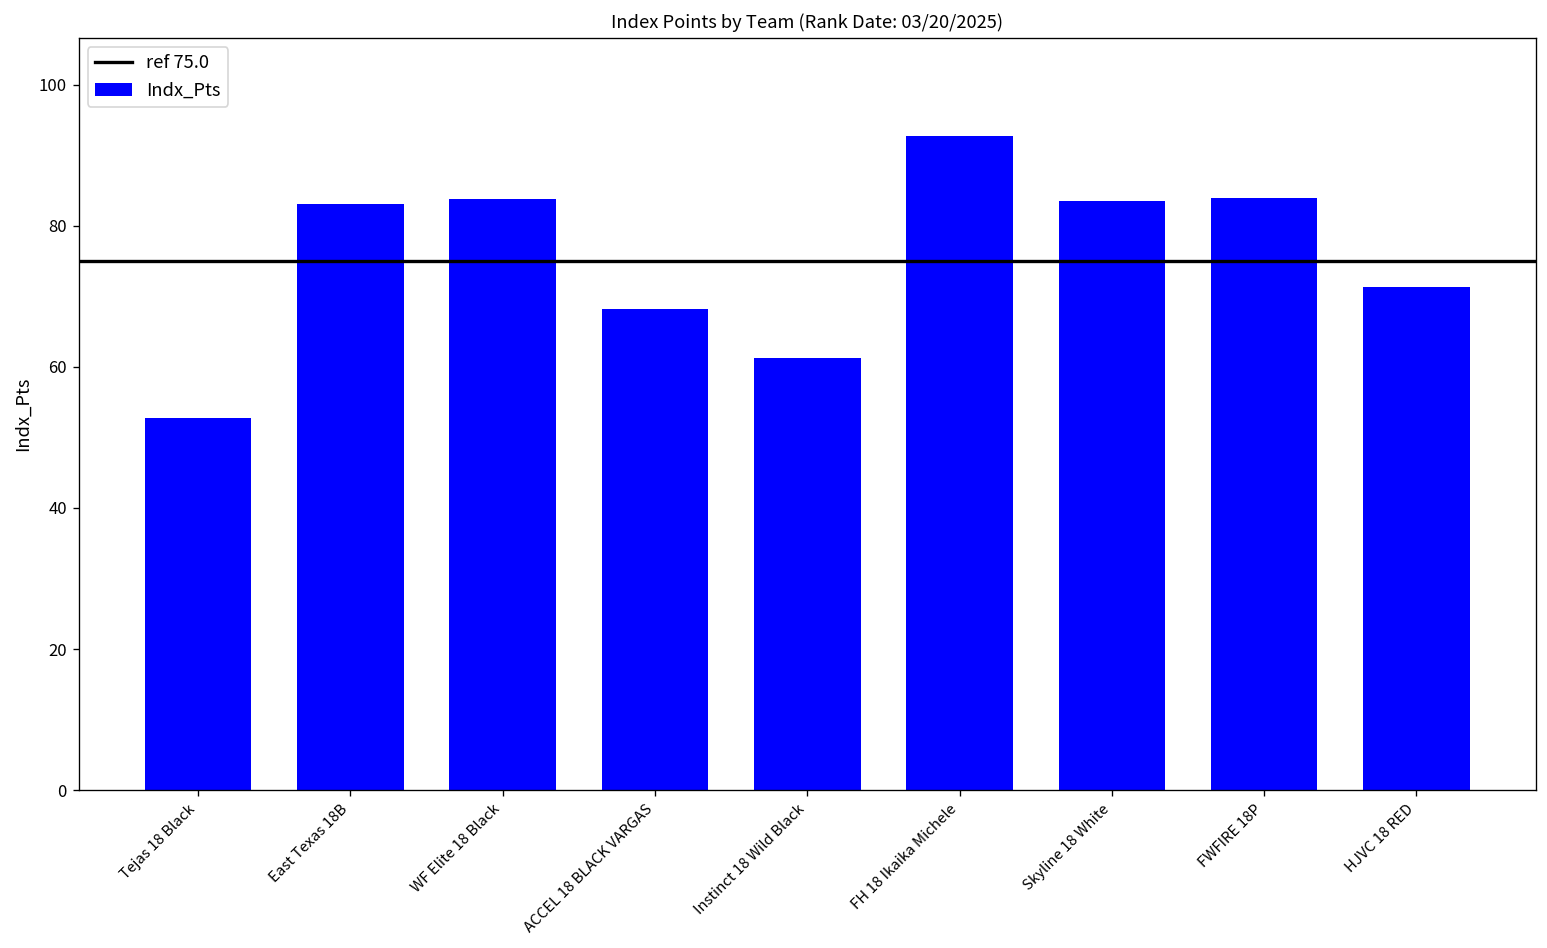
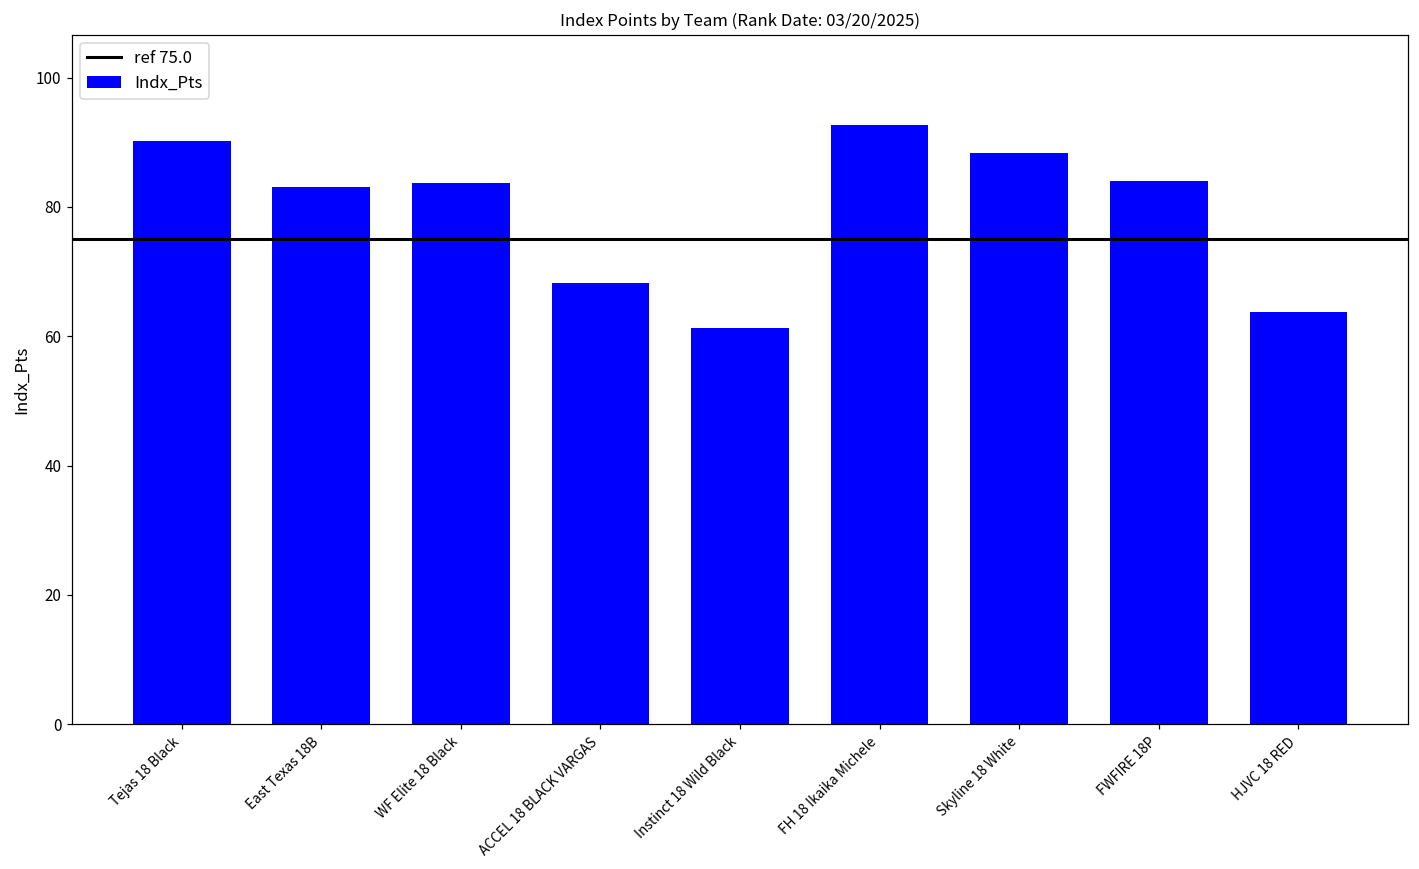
  {
-   "Tejas 18 Black": 53,
+   "Tejas 18 Black": 90,
    "East Texas 18B": 83,
    "WF Elite 18 Black": 84,
    "ACCEL 18 BLACK VARGAS": 68,
    "Instinct 18 Wild Black": 61,
    "FH 18 Ikaika Michele": 93,
-   "Skyline 18 White": 83,
+   "Skyline 18 White": 88,
    "FWFIRE 18P": 84,
-   "HJVC 18 RED": 71
+   "HJVC 18 RED": 64
  }
